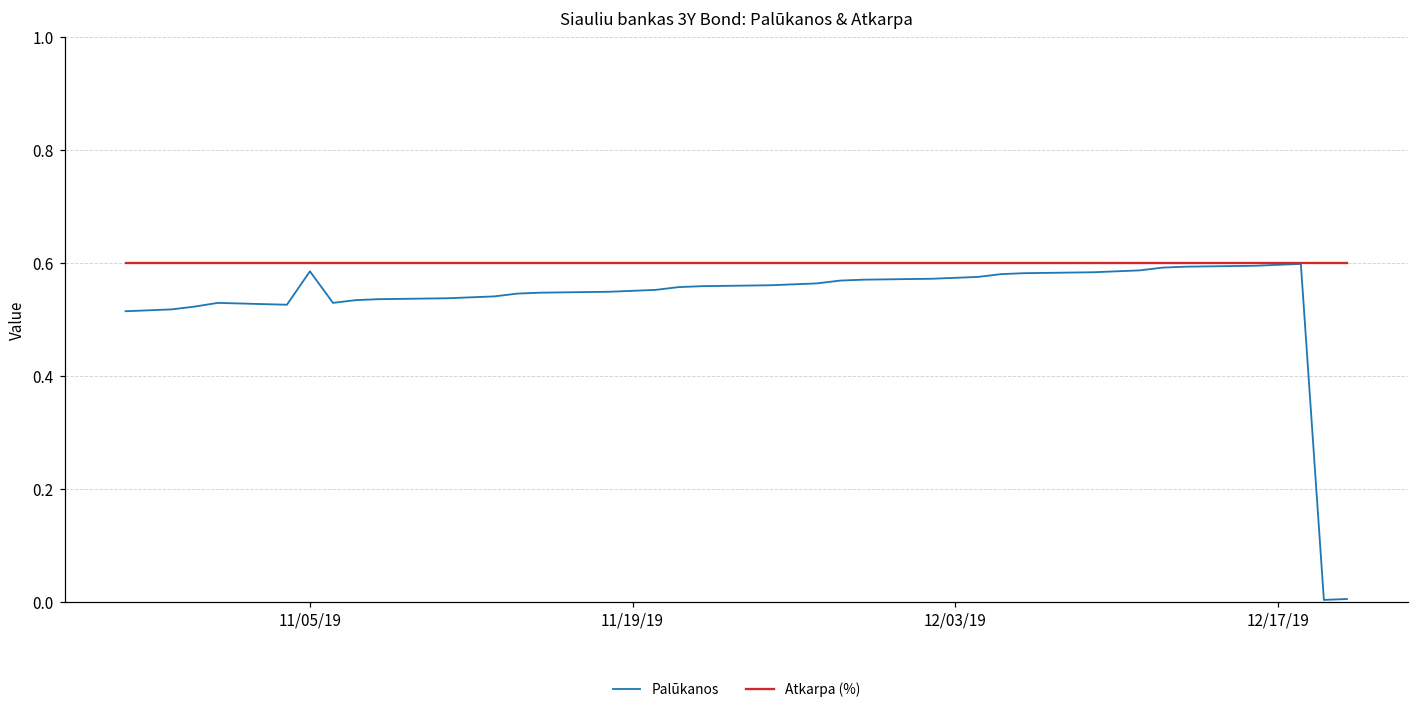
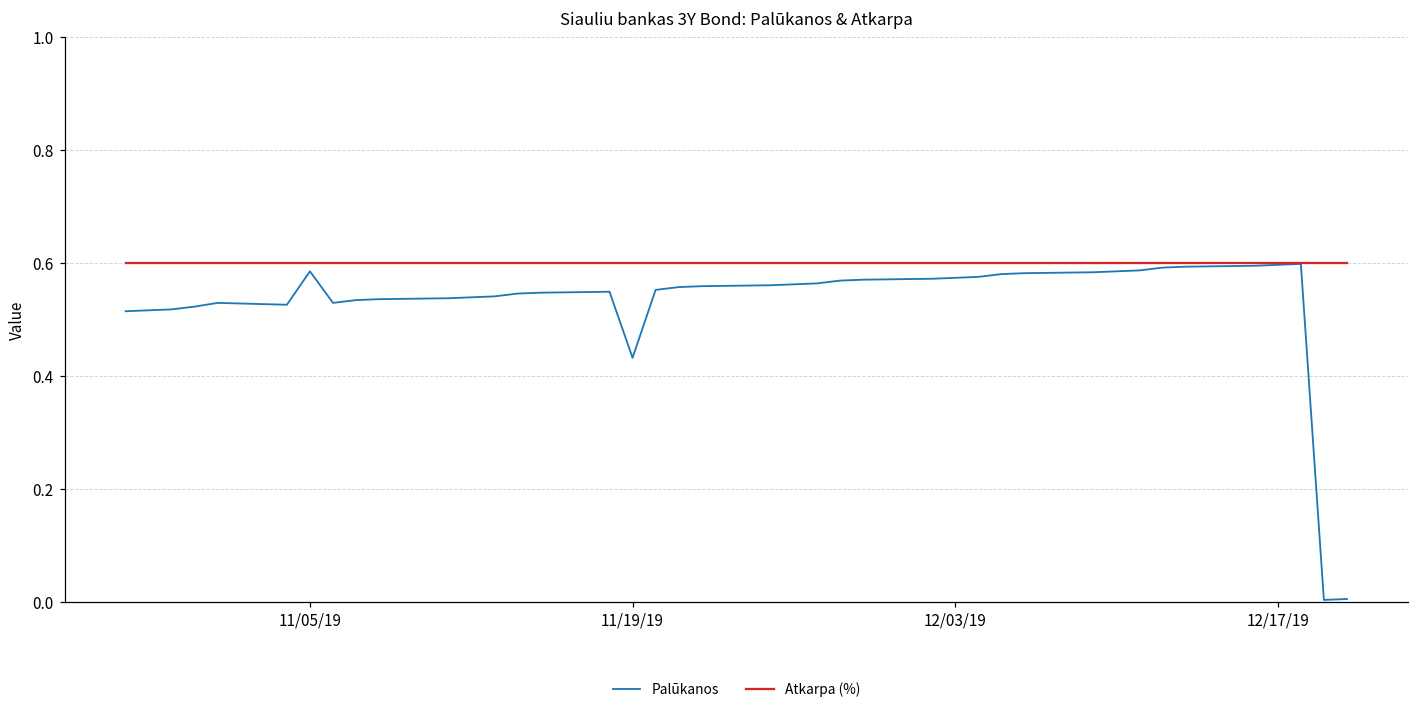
  {
    "Palūkanos": {
      "11/05/19": 0.59,
-     "11/19/19": 0.55,
+     "11/19/19": 0.43,
      "12/03/19": 0.57
    },
    "Atkarpa (%)": {
      "11/05/19": 0.60,
      "11/19/19": 0.60,
      "12/03/19": 0.60
    }
  }
